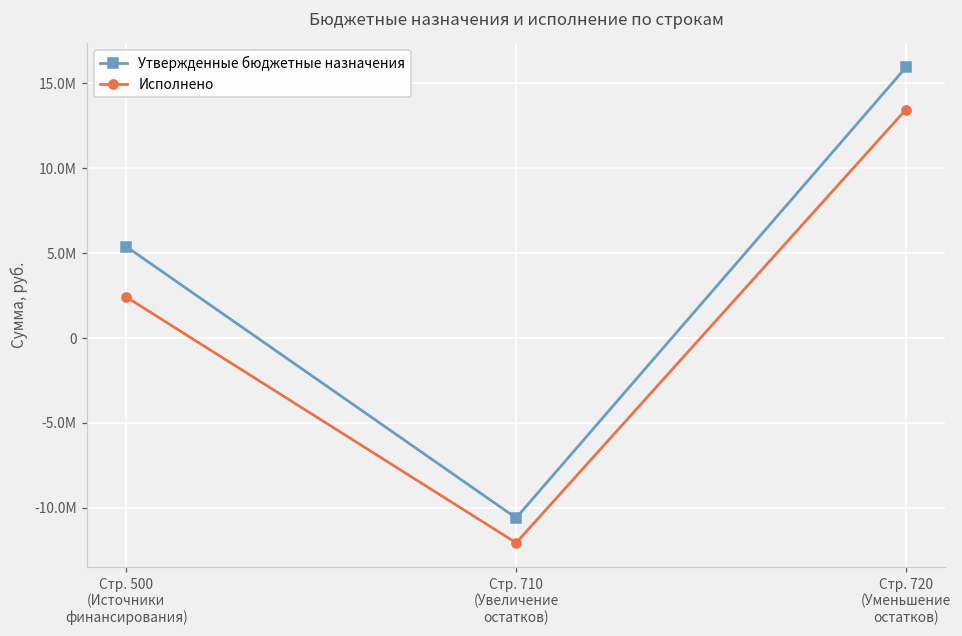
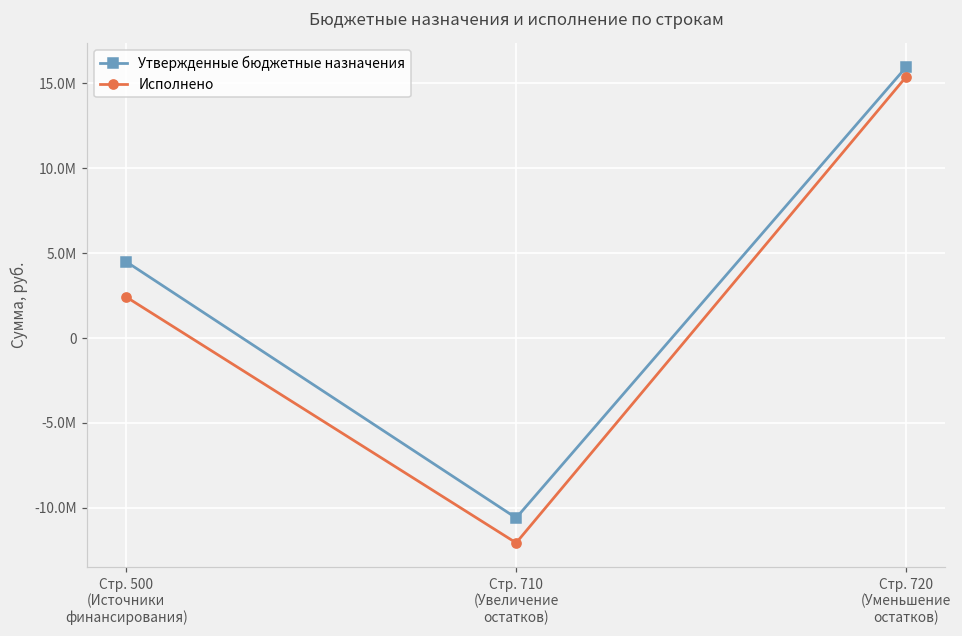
  {
    "Утвержденные бюджетные назначения": {
-     "Стр. 500 (Источники финансирования)": 5400000,
+     "Стр. 500 (Источники финансирования)": 4500000,
      "Стр. 710 (Увеличение остатков)": -10600000,
      "Стр. 720 (Уменьшение остатков)": 16000000
    },
    "Исполнено": {
      "Стр. 500 (Источники финансирования)": 2400000,
      "Стр. 710 (Увеличение остатков)": -12100000,
-     "Стр. 720 (Уменьшение остатков)": 13500000
+     "Стр. 720 (Уменьшение остатков)": 15400000
    }
  }
